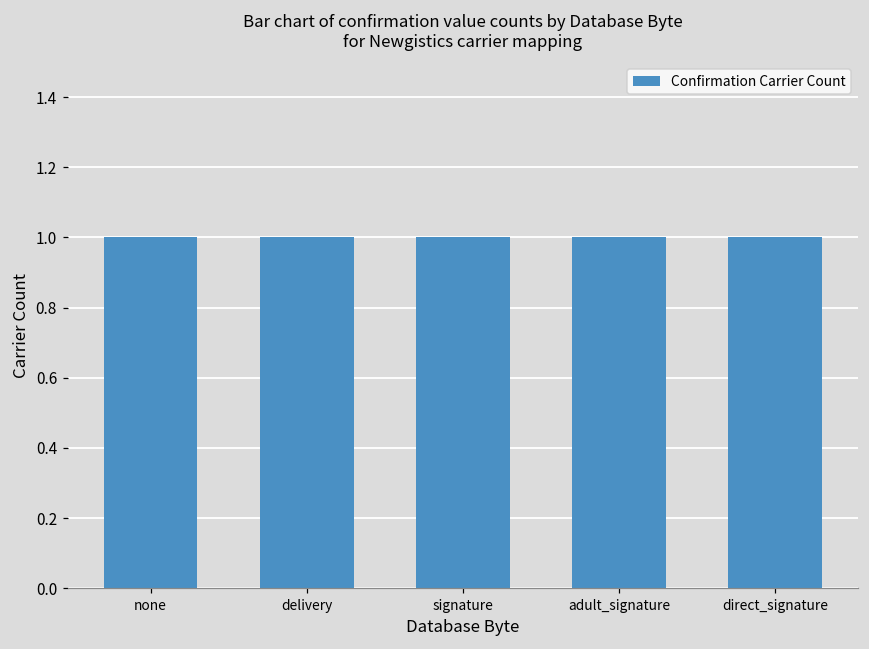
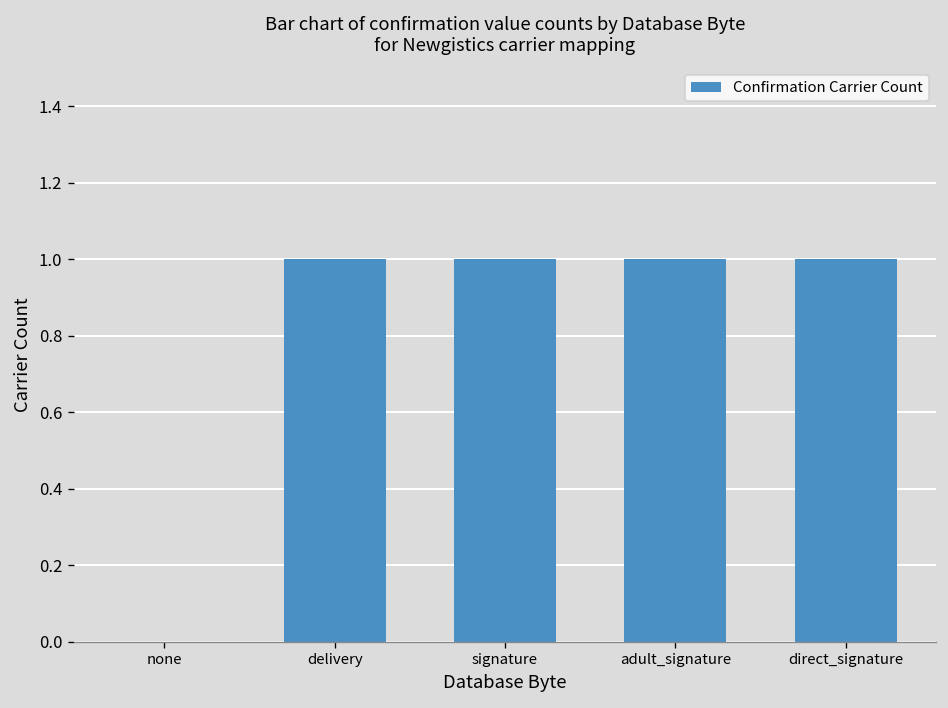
  {
-   "none": 1,
+   "none": 0,
    "delivery": 1,
    "signature": 1,
    "adult_signature": 1,
    "direct_signature": 1
  }
